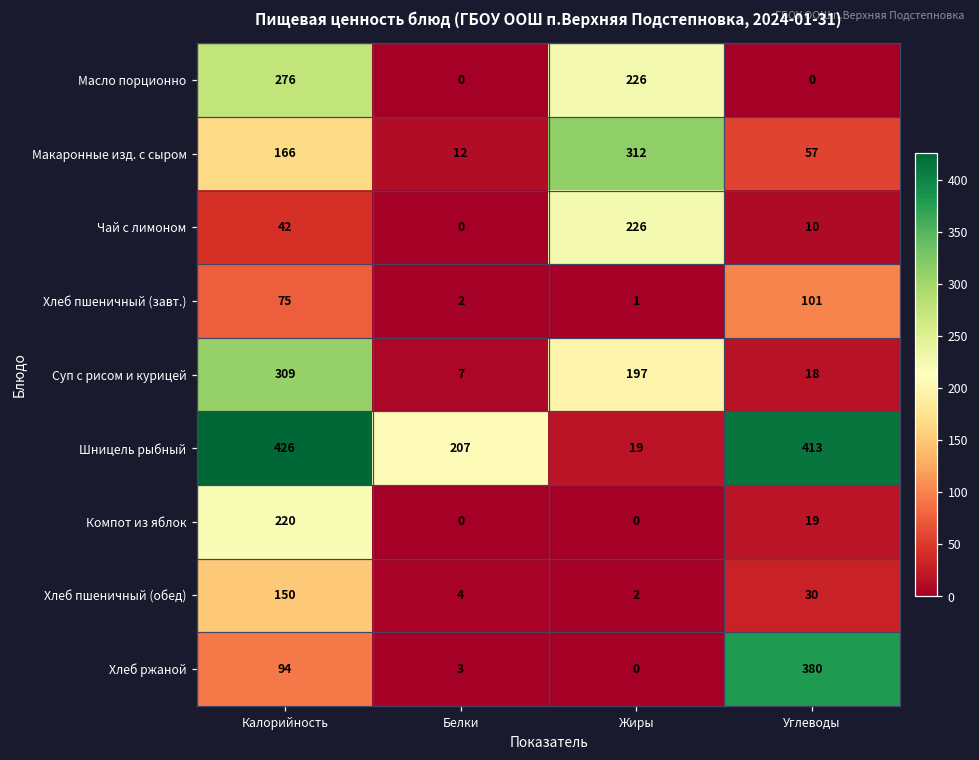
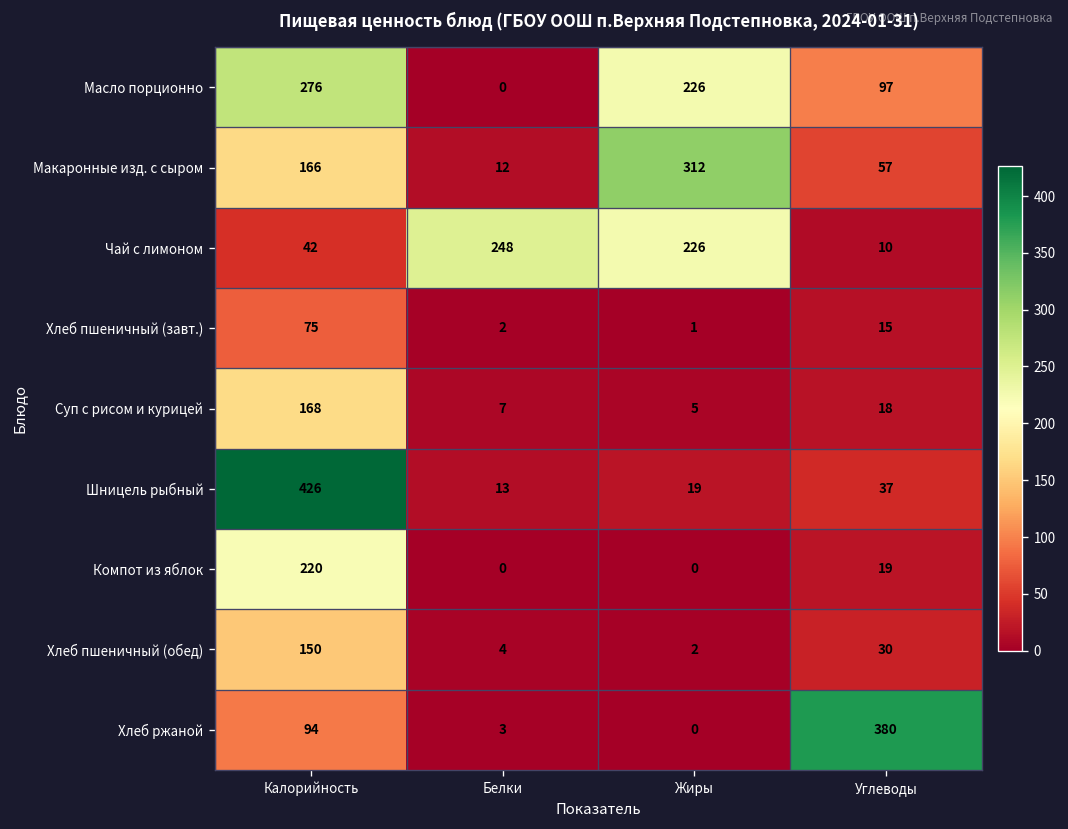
  {
    "Масло порционно": {
      "Калорийность": 276,
      "Белки": 0,
      "Жиры": 226,
-     "Углеводы": 0
+     "Углеводы": 97
    },
    "Макаронные изд. с сыром": {
      "Калорийность": 166,
      "Белки": 12,
      "Жиры": 312,
      "Углеводы": 57
    },
    "Чай с лимоном": {
      "Калорийность": 42,
-     "Белки": 0,
+     "Белки": 248,
      "Жиры": 226,
      "Углеводы": 10
    },
    "Хлеб пшеничный (завт.)": {
      "Калорийность": 75,
      "Белки": 2,
      "Жиры": 1,
-     "Углеводы": 101
+     "Углеводы": 15
    },
    "Суп с рисом и курицей": {
-     "Калорийность": 309,
+     "Калорийность": 168,
      "Белки": 7,
-     "Жиры": 197,
+     "Жиры": 5,
      "Углеводы": 18
    },
    "Шницель рыбный": {
      "Калорийность": 426,
-     "Белки": 207,
+     "Белки": 13,
      "Жиры": 19,
-     "Углеводы": 413
+     "Углеводы": 37
    },
    "Компот из яблок": {
      "Калорийность": 220,
      "Белки": 0,
      "Жиры": 0,
      "Углеводы": 19
    },
    "Хлеб пшеничный (обед)": {
      "Калорийность": 150,
      "Белки": 4,
      "Жиры": 2,
      "Углеводы": 30
    },
    "Хлеб ржаной": {
      "Калорийность": 94,
      "Белки": 3,
      "Жиры": 0,
      "Углеводы": 380
    }
  }
